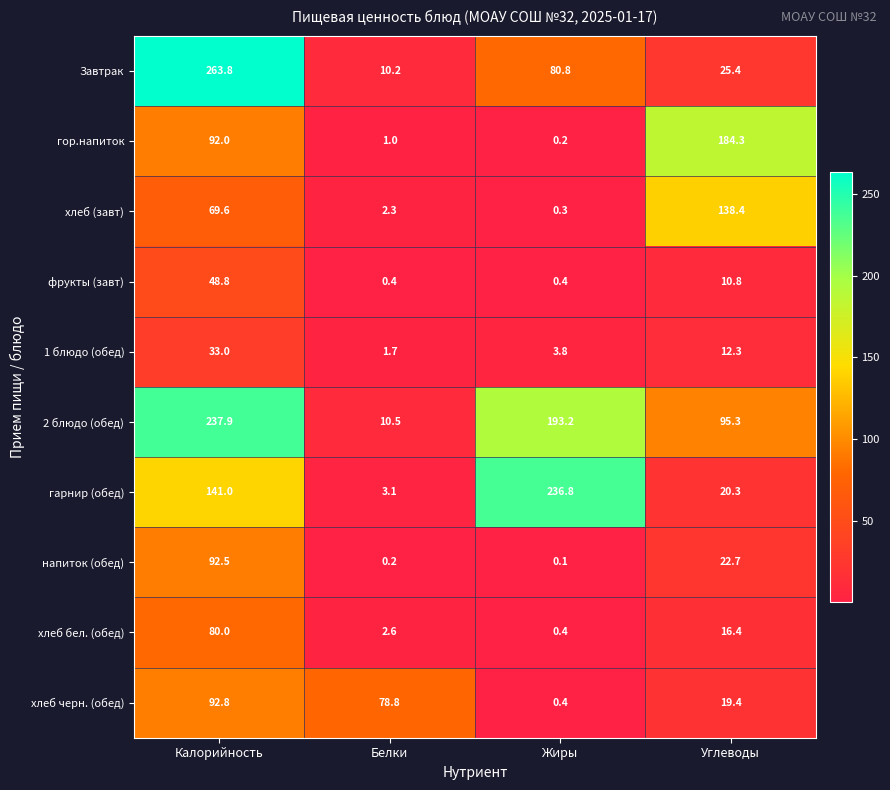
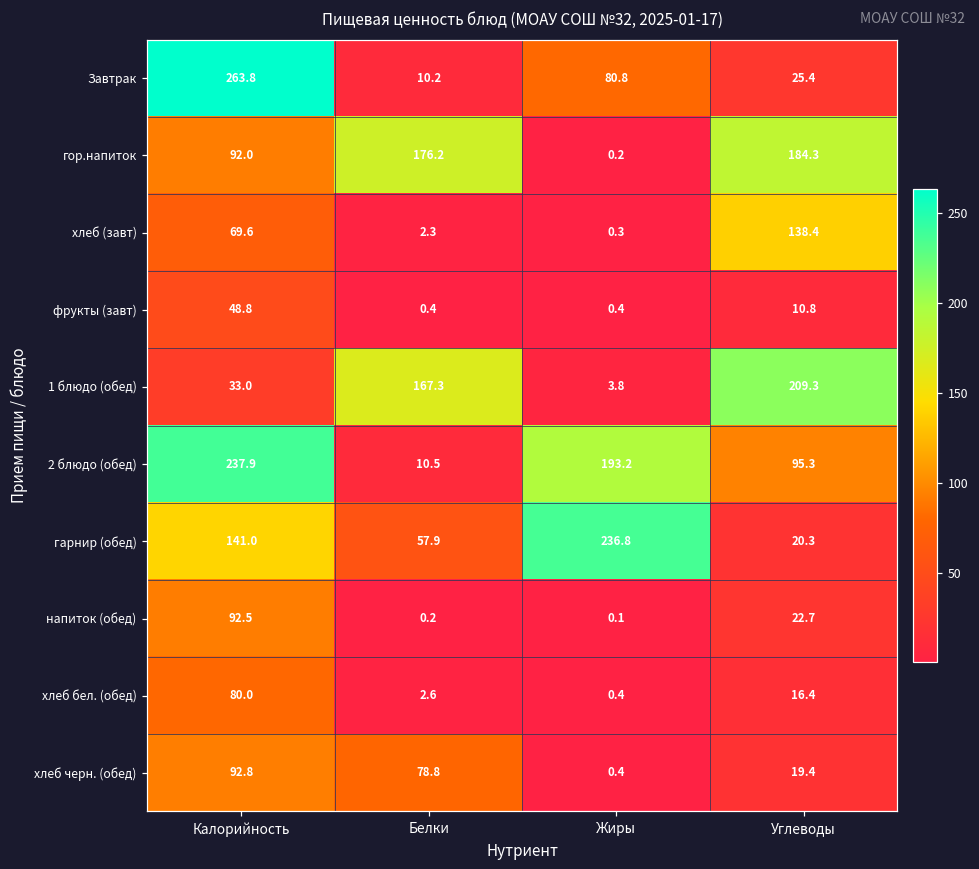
  {
    "Завтрак": {
      "Калорийность": 263.8,
      "Белки": 10.2,
      "Жиры": 80.8,
      "Углеводы": 25.4
    },
    "гор.напиток": {
      "Калорийность": 92.0,
-     "Белки": 1.0,
+     "Белки": 176.2,
      "Жиры": 0.2,
      "Углеводы": 184.3
    },
    "хлеб (завт)": {
      "Калорийность": 69.6,
      "Белки": 2.3,
      "Жиры": 0.3,
      "Углеводы": 138.4
    },
    "фрукты (завт)": {
      "Калорийность": 48.8,
      "Белки": 0.4,
      "Жиры": 0.4,
      "Углеводы": 10.8
    },
    "1 блюдо (обед)": {
      "Калорийность": 33.0,
-     "Белки": 1.7,
+     "Белки": 167.3,
      "Жиры": 3.8,
-     "Углеводы": 12.3
+     "Углеводы": 209.3
    },
    "2 блюдо (обед)": {
      "Калорийность": 237.9,
      "Белки": 10.5,
      "Жиры": 193.2,
      "Углеводы": 95.3
    },
    "гарнир (обед)": {
      "Калорийность": 141.0,
-     "Белки": 3.1,
+     "Белки": 57.9,
      "Жиры": 236.8,
      "Углеводы": 20.3
    },
    "напиток (обед)": {
      "Калорийность": 92.5,
      "Белки": 0.2,
      "Жиры": 0.1,
      "Углеводы": 22.7
    },
    "хлеб бел. (обед)": {
      "Калорийность": 80.0,
      "Белки": 2.6,
      "Жиры": 0.4,
      "Углеводы": 16.4
    },
    "хлеб черн. (обед)": {
      "Калорийность": 92.8,
      "Белки": 78.8,
      "Жиры": 0.4,
      "Углеводы": 19.4
    }
  }
